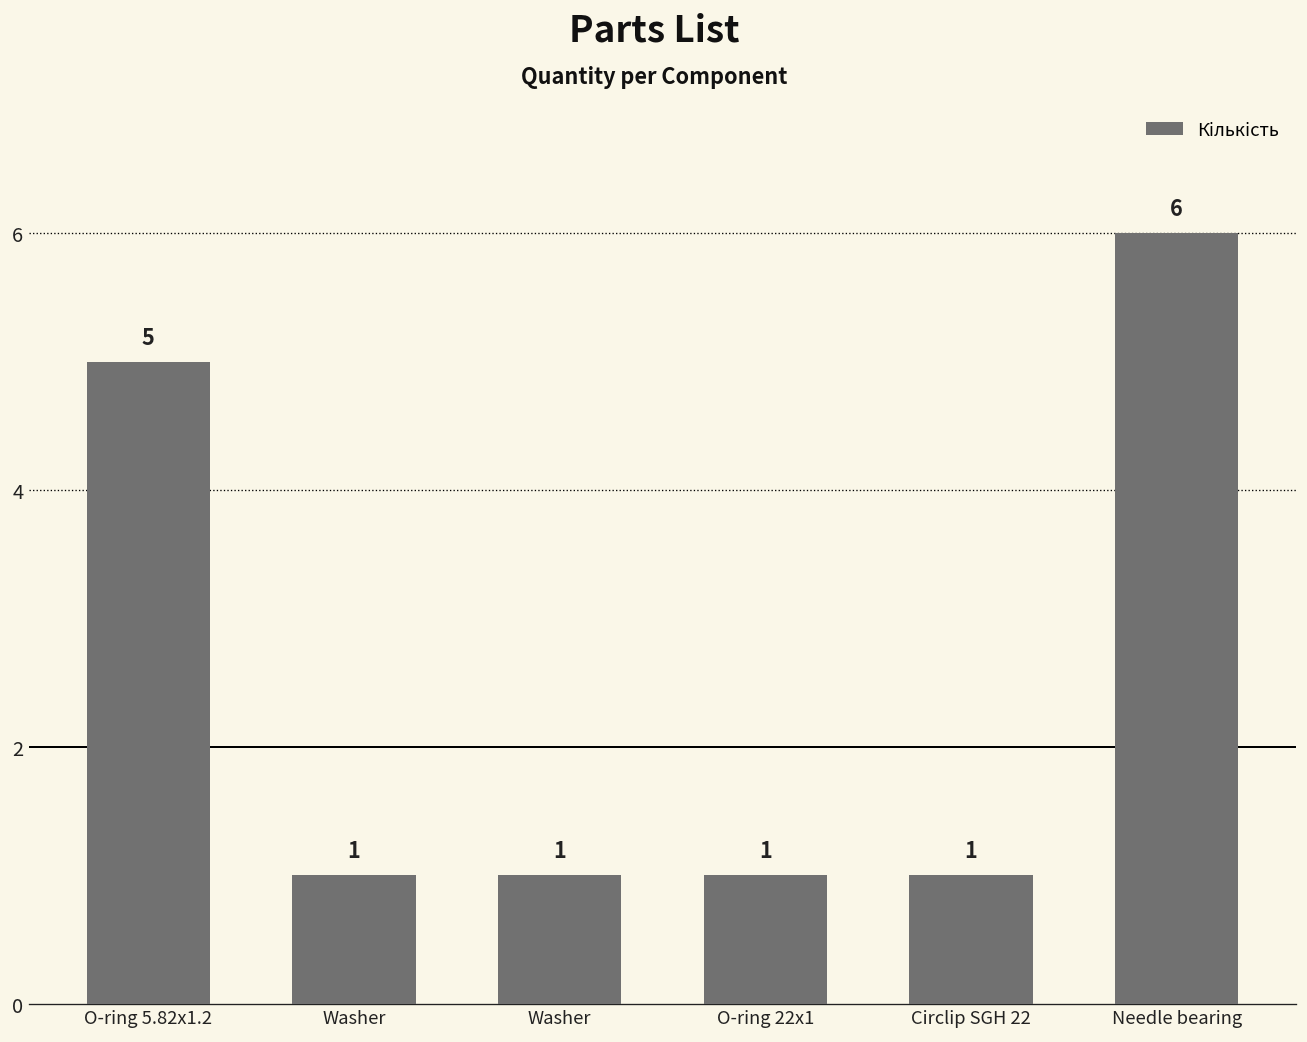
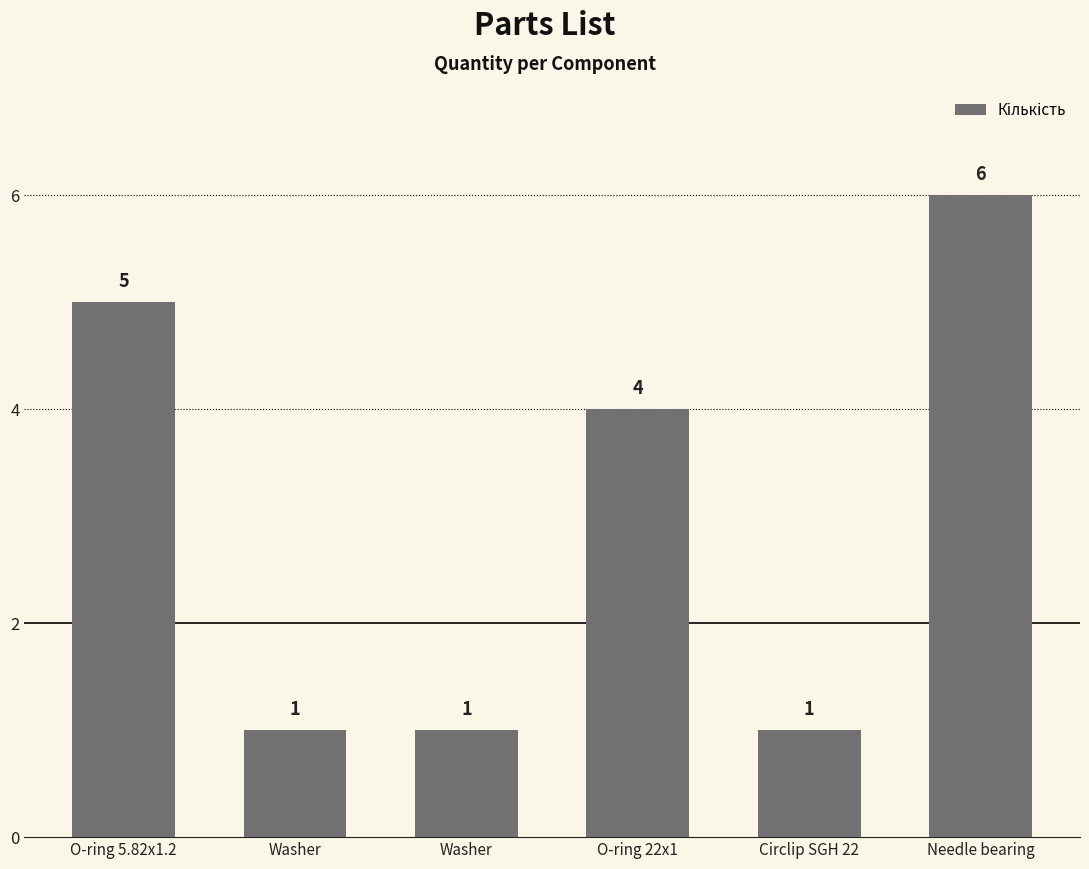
  {
    "O-ring 5.82x1.2": 5,
-   "O-ring 22x1": 1,
+   "O-ring 22x1": 4,
    "Circlip SGH 22": 1,
    "Needle bearing": 6
  }
